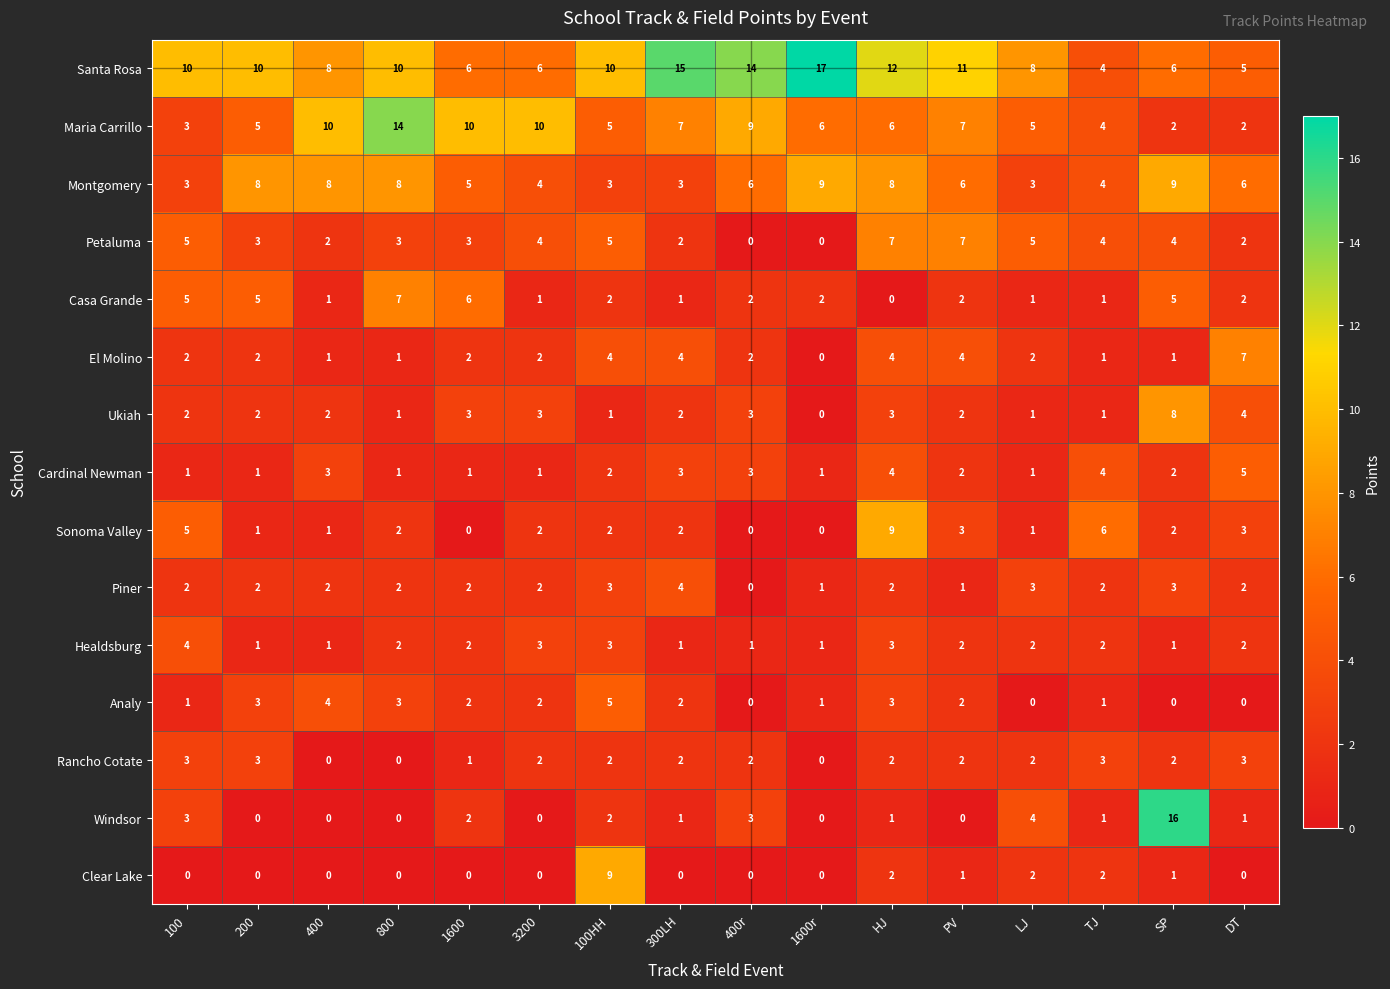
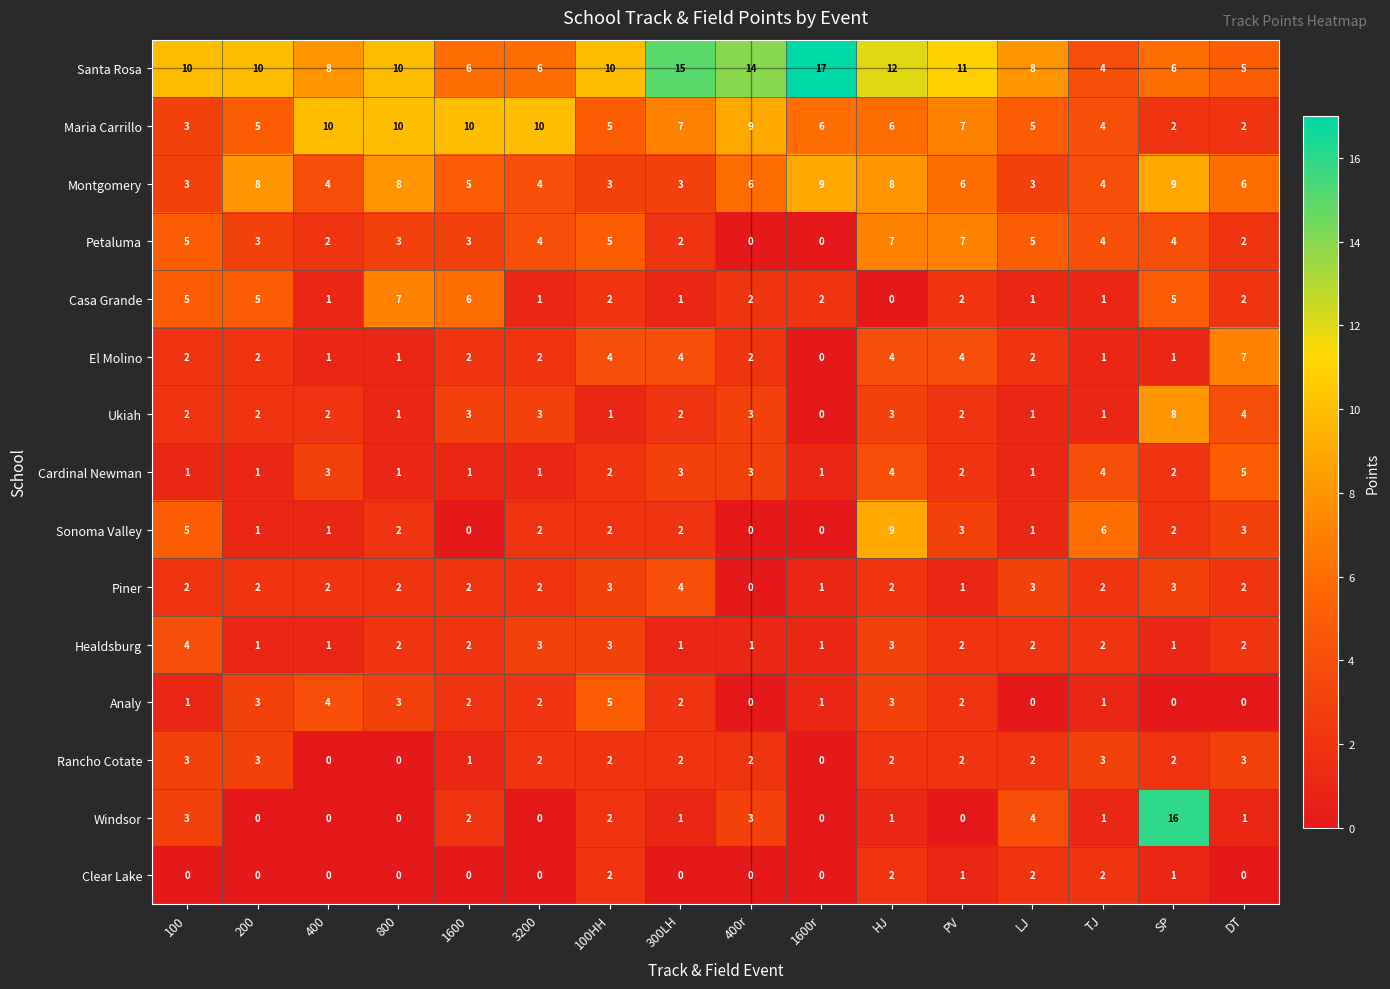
  {
    "Maria Carrillo": {
      "100": 3,
      "200": 5,
      "400": 10,
-     "800": 14,
+     "800": 10,
      "1600": 10,
      "3200": 10,
      "100HH": 5,
      "300LH": 7,
      "400r": 9,
      "1600r": 6,
      "HJ": 6,
      "PV": 7,
      "LJ": 5,
      "TJ": 4,
      "SP": 2,
      "DT": 2
    },
    "Montgomery": {
      "100": 3,
      "200": 8,
-     "400": 8,
+     "400": 4,
      "800": 8,
      "1600": 5,
      "3200": 4,
      "100HH": 3,
      "300LH": 3,
      "400r": 6,
      "1600r": 9,
      "HJ": 8,
      "PV": 6,
      "LJ": 3,
      "TJ": 4,
      "SP": 9,
      "DT": 6
    },
    "Clear Lake": {
      "100": 0,
      "200": 0,
      "400": 0,
      "800": 0,
      "1600": 0,
      "3200": 0,
-     "100HH": 9,
+     "100HH": 2,
      "300LH": 0,
      "400r": 0,
      "1600r": 0,
      "HJ": 2,
      "PV": 1,
      "LJ": 2,
      "TJ": 2,
      "SP": 1,
      "DT": 0
    }
  }
